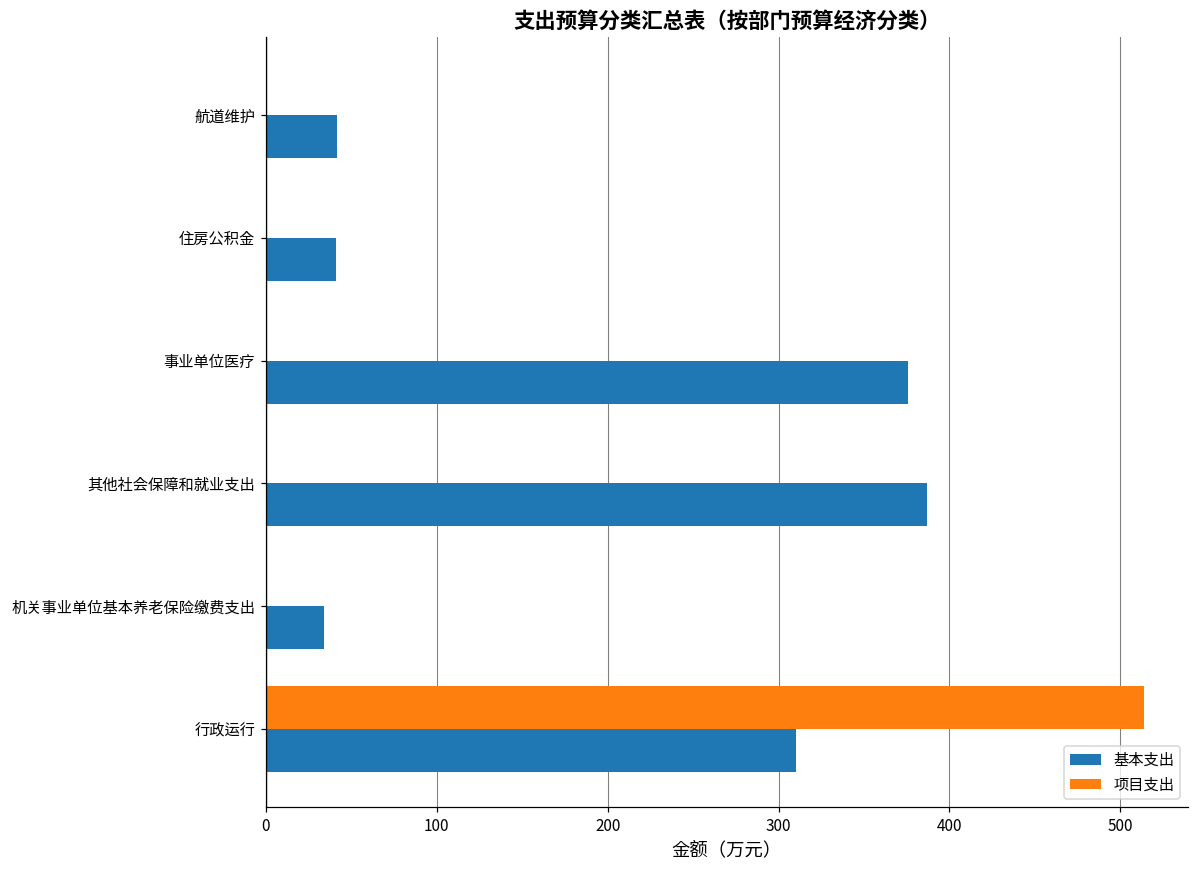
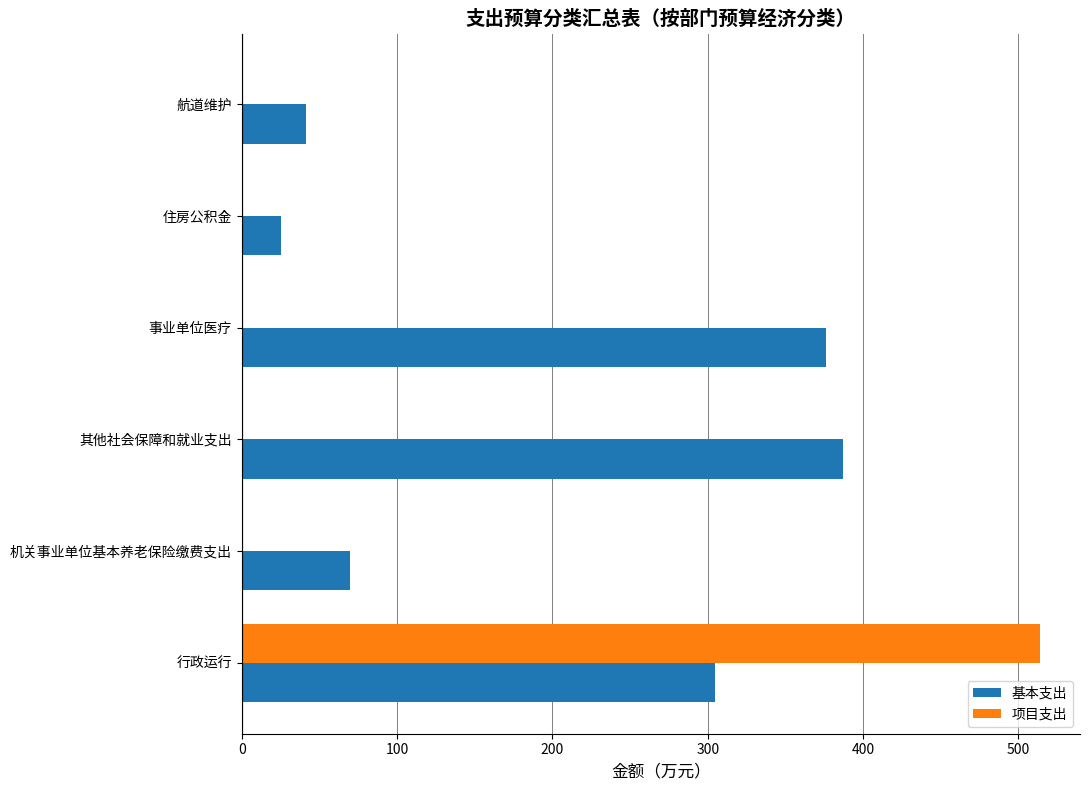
  {
    "基本支出": {
      "航道维护": 42,
-     "住房公积金": 41,
+     "住房公积金": 25,
      "事业单位医疗": 376,
      "其他社会保障和就业支出": 387,
-     "机关事业单位基本养老保险缴费支出": 34,
-     "行政运行": 310
+     "机关事业单位基本养老保险缴费支出": 70,
+     "行政运行": 305
    },
    "项目支出": {
      "航道维护": 0,
      "住房公积金": 0,
      "事业单位医疗": 0,
      "其他社会保障和就业支出": 0,
      "机关事业单位基本养老保险缴费支出": 0,
      "行政运行": 514
    }
  }
